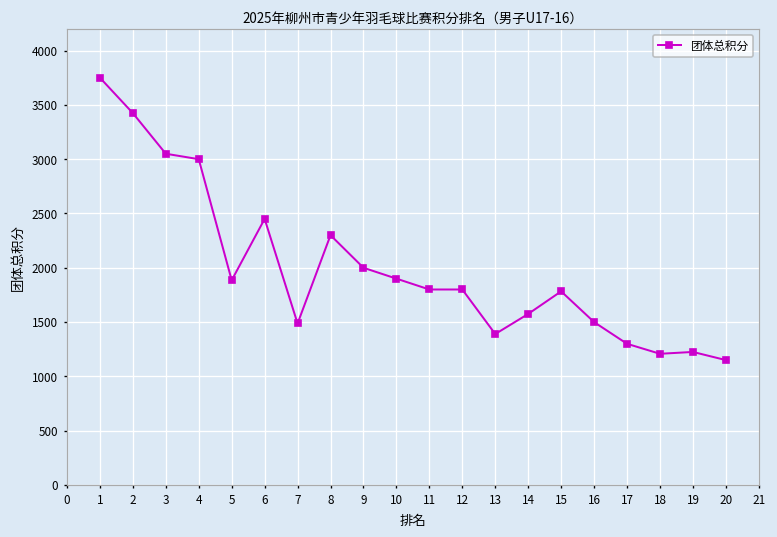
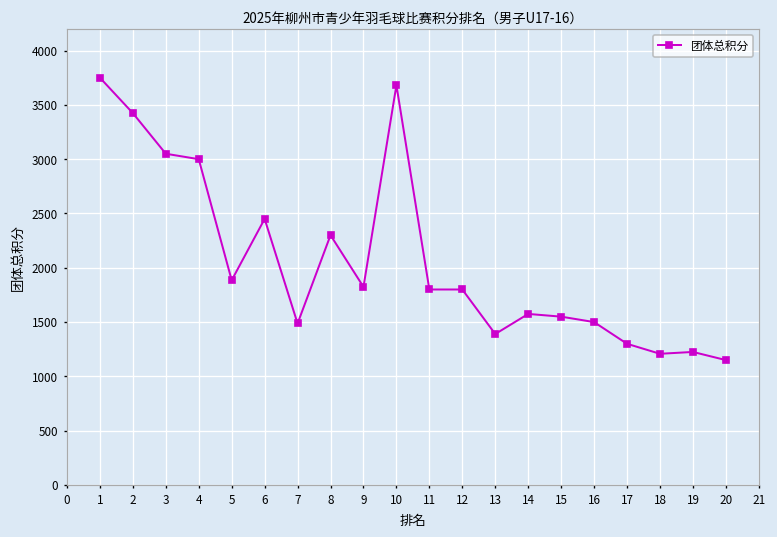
  {
    "1": 3800,
    "2": 3400,
    "3": 3100,
    "4": 3000,
    "5": 1900,
    "6": 2500,
    "7": 1500,
    "8": 2300,
-   "9": 2000,
-   "10": 1900,
+   "9": 1800,
+   "10": 3700,
    "11": 1800,
    "12": 1800,
    "13": 1400,
    "14": 1600,
-   "15": 1800,
+   "15": 1600,
    "16": 1500,
    "17": 1300,
    "18": 1200,
    "19": 1200,
    "20": 1200
  }
